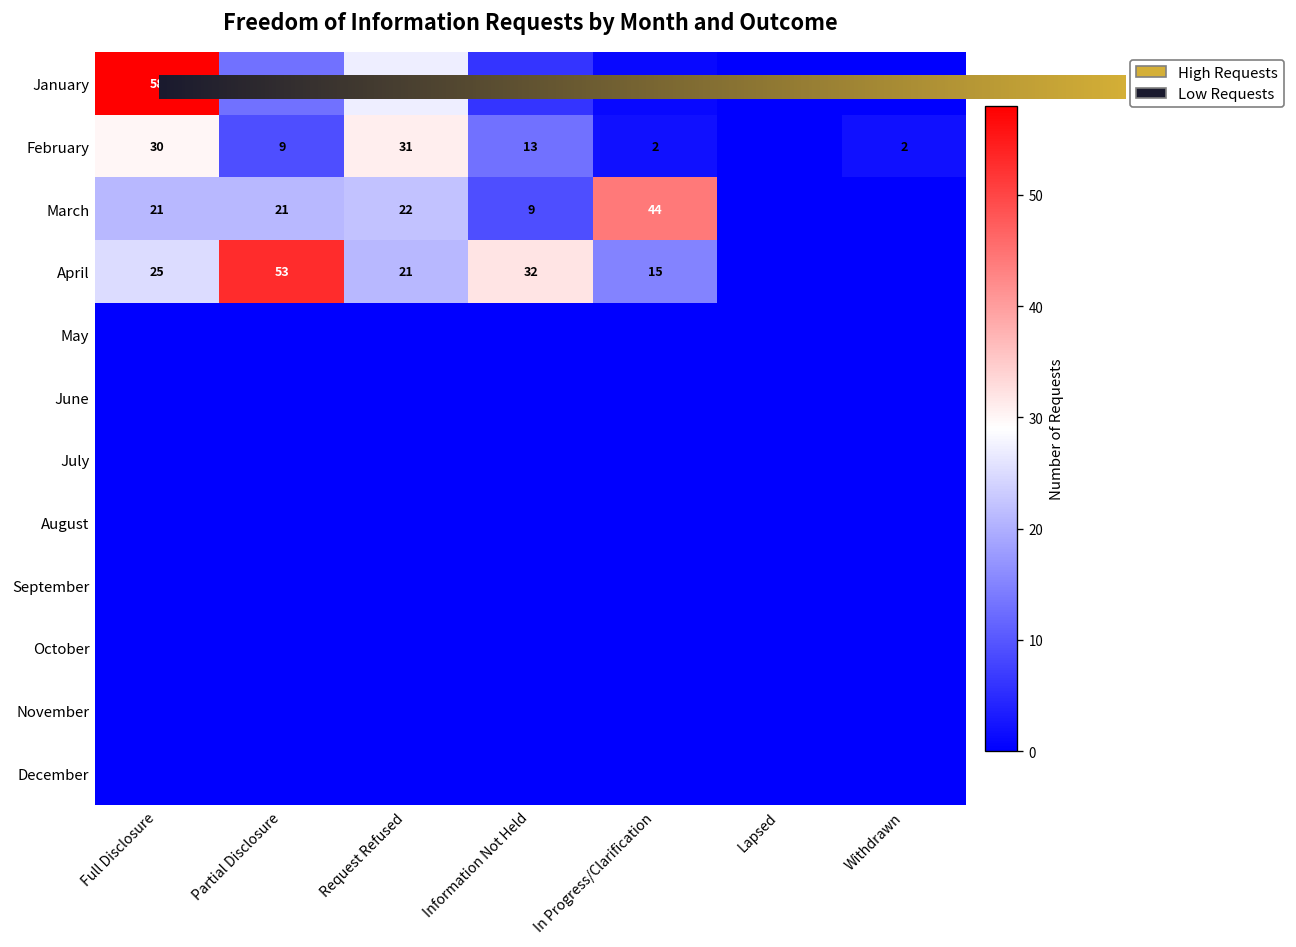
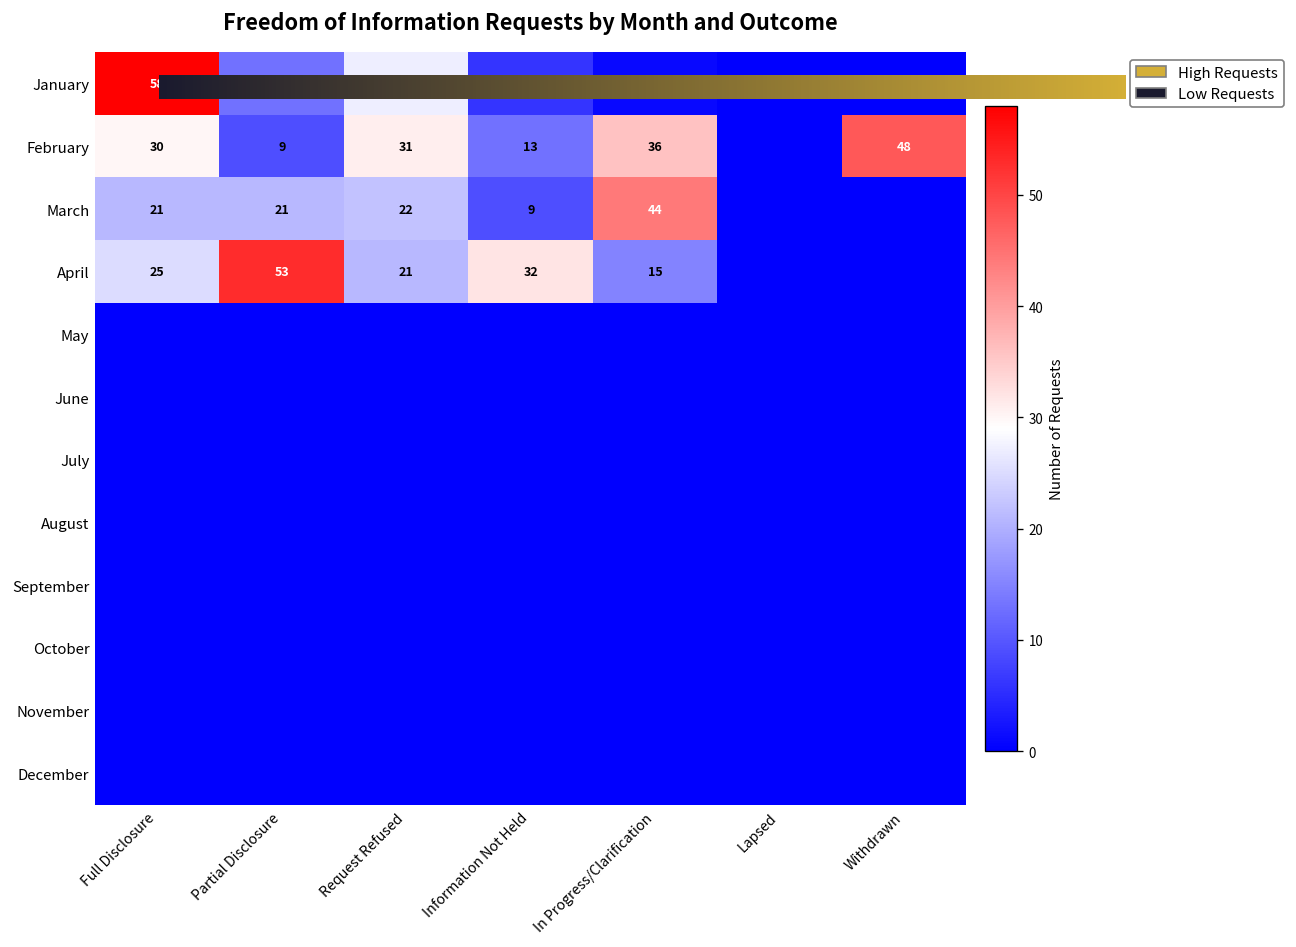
  {
    "January": {
      "Full Disclosure": 58
    },
    "February": {
      "Full Disclosure": 30,
      "Partial Disclosure": 9,
      "Request Refused": 31,
      "Information Not Held": 13,
-     "In Progress/Clarification": 2,
-     "Withdrawn": 2
+     "In Progress/Clarification": 36,
+     "Withdrawn": 48
    },
    "March": {
      "Full Disclosure": 21,
      "Partial Disclosure": 21,
      "Request Refused": 22,
      "Information Not Held": 9,
      "In Progress/Clarification": 44
    },
    "April": {
      "Full Disclosure": 25,
      "Partial Disclosure": 53,
      "Request Refused": 21,
      "Information Not Held": 32,
      "In Progress/Clarification": 15
    }
  }
